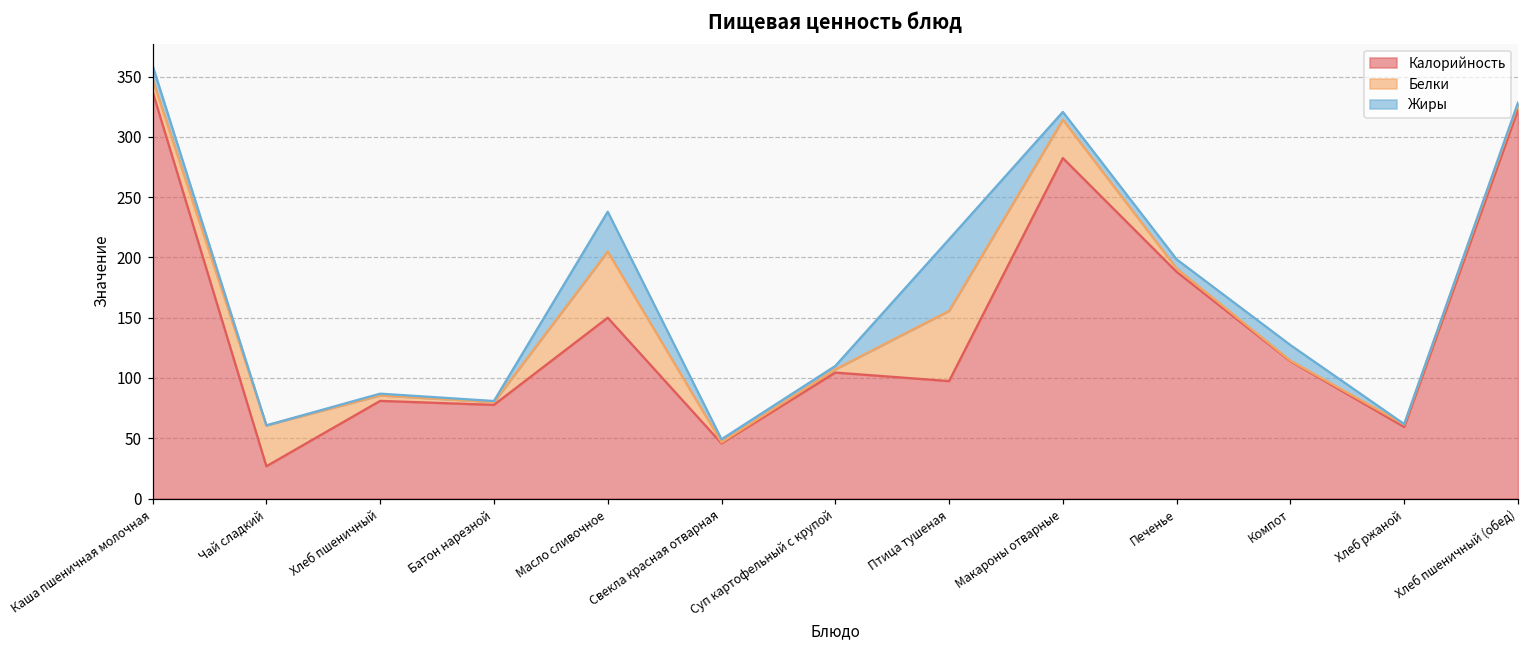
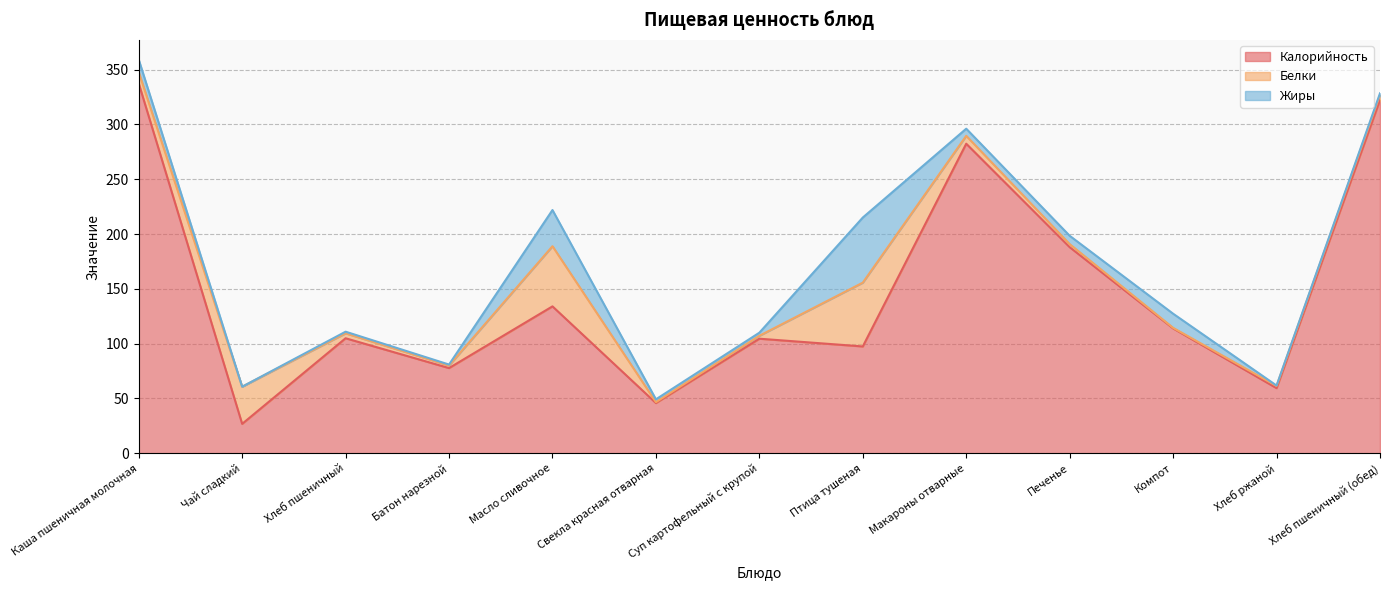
  {
    "Калорийность": {
      "Каша пшеничная молочная": 338,
      "Чай сладкий": 27,
-     "Хлеб пшеничный": 81,
+     "Хлеб пшеничный": 105,
      "Батон нарезной": 78,
-     "Масло сливочное": 150,
+     "Масло сливочное": 134,
      "Суп картофельный с крупой": 105,
      "Птица тушеная": 97,
      "Макароны отварные": 282,
      "Печенье": 188,
      "Хлеб пшеничный (обед)": 322
    },
    "Белки": {
      "Каша пшеничная молочная": 10,
      "Масло сливочное": 55,
      "Суп картофельный с крупой": 3,
      "Птица тушеная": 58,
-     "Макароны отварные": 32,
+     "Макароны отварные": 7,
      "Печенье": 3
    },
    "Жиры": {
      "Каша пшеничная молочная": 12,
      "Масло сливочное": 33,
      "Свекла красная отварная": 3,
      "Суп картофельный с крупой": 3,
      "Птица тушеная": 59,
      "Макароны отварные": 7,
      "Печенье": 8,
      "Компот": 13
    }
  }
